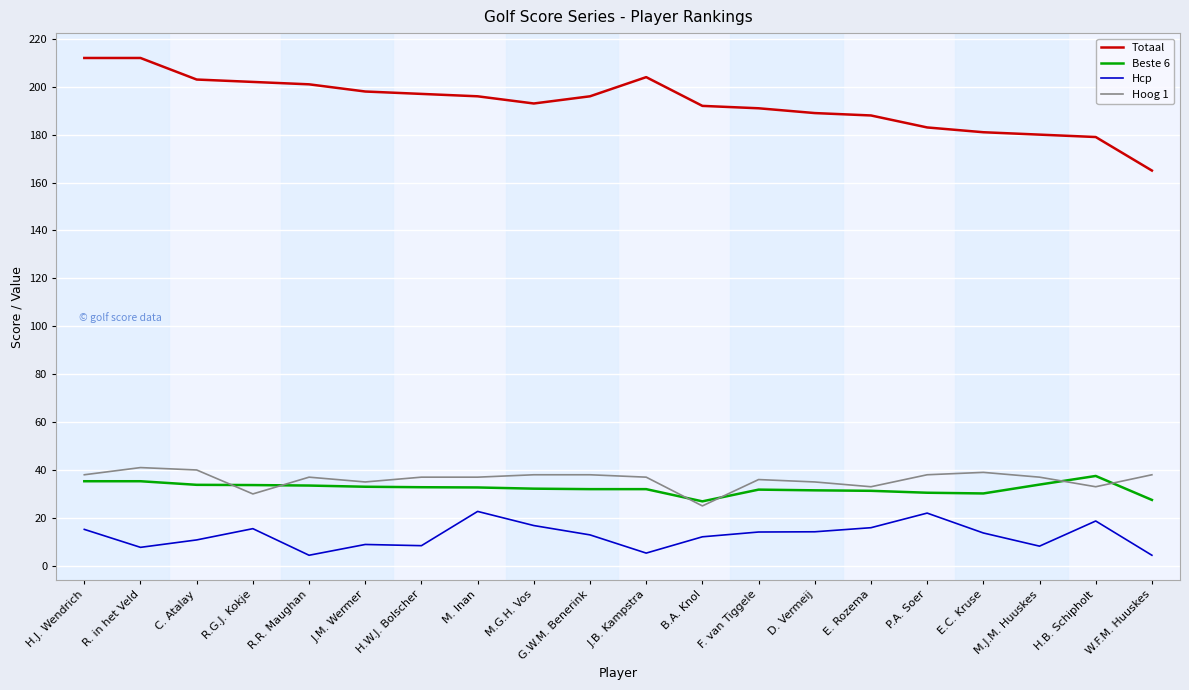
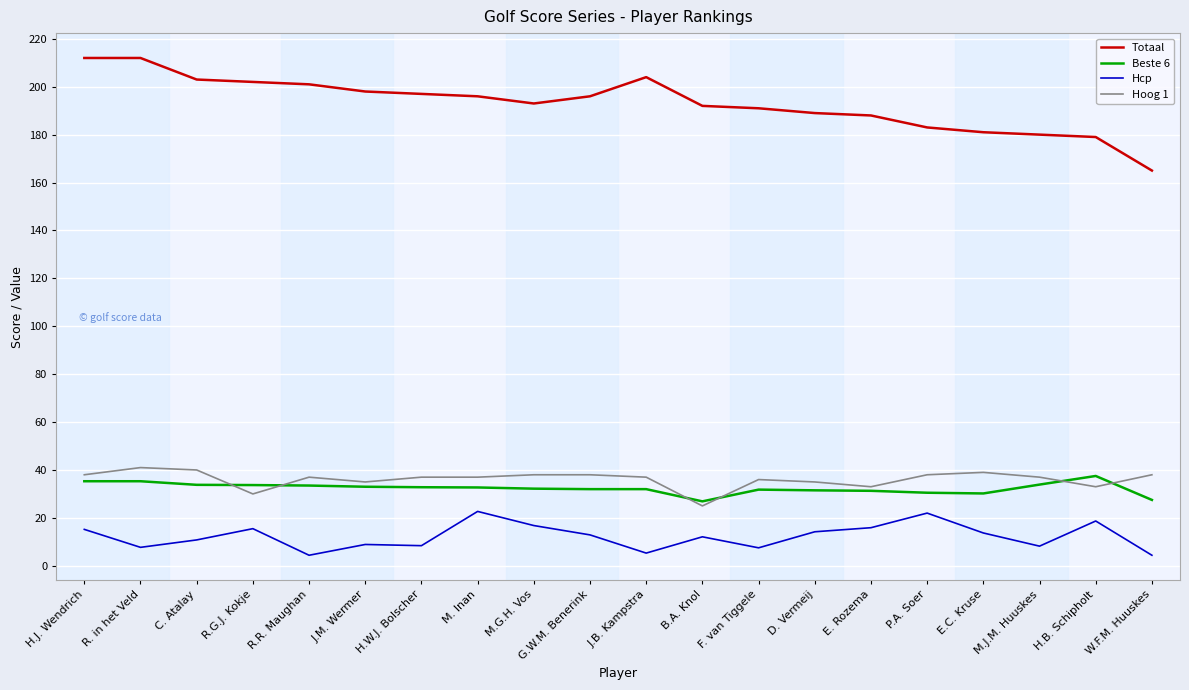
  {
    "Totaal": {
      "H.J. Wendrich": 212,
      "R. in het Veld": 212,
      "C. Atalay": 203,
      "R.G.J. Kokje": 202,
      "R.R. Maughan": 201,
      "J.M. Wermer": 198,
      "H.W.J. Bolscher": 197,
      "M. Inan": 196,
      "M.G.H. Vos": 193,
      "G.W.M. Benerink": 196,
      "J.B. Kampstra": 204,
      "B.A. Knol": 192,
      "F. van Tiggele": 191,
      "D. Vermeij": 189,
      "E. Rozema": 188,
      "P.A. Soer": 183,
      "E.C. Kruse": 181,
      "M.J.M. Huuskes": 180,
      "H.B. Schipholt": 179,
      "W.F.M. Huuskes": 165
    },
    "Beste 6": {
      "H.J. Wendrich": 35,
      "R. in het Veld": 35,
      "C. Atalay": 34,
      "R.G.J. Kokje": 34,
      "R.R. Maughan": 34,
      "J.M. Wermer": 33,
      "H.W.J. Bolscher": 33,
      "M. Inan": 33,
      "M.G.H. Vos": 32,
      "G.W.M. Benerink": 32,
      "J.B. Kampstra": 32,
      "B.A. Knol": 27,
      "F. van Tiggele": 32,
      "D. Vermeij": 32,
      "E. Rozema": 31,
      "P.A. Soer": 31,
      "E.C. Kruse": 30,
      "M.J.M. Huuskes": 34,
      "H.B. Schipholt": 38,
      "W.F.M. Huuskes": 28
    },
    "Hcp": {
      "H.J. Wendrich": 15,
      "R. in het Veld": 8,
      "C. Atalay": 11,
      "R.G.J. Kokje": 16,
      "R.R. Maughan": 4,
      "J.M. Wermer": 9,
      "H.W.J. Bolscher": 8,
      "M. Inan": 23,
      "M.G.H. Vos": 17,
      "G.W.M. Benerink": 13,
      "J.B. Kampstra": 5,
      "B.A. Knol": 12,
-     "F. van Tiggele": 14,
+     "F. van Tiggele": 8,
      "D. Vermeij": 14,
      "E. Rozema": 16,
      "P.A. Soer": 22,
      "E.C. Kruse": 14,
      "M.J.M. Huuskes": 8,
      "H.B. Schipholt": 19,
      "W.F.M. Huuskes": 4
    },
    "Hoog 1": {
      "H.J. Wendrich": 38,
      "R. in het Veld": 41,
      "C. Atalay": 40,
      "R.G.J. Kokje": 30,
      "R.R. Maughan": 37,
      "J.M. Wermer": 35,
      "H.W.J. Bolscher": 37,
      "M. Inan": 37,
      "M.G.H. Vos": 38,
      "G.W.M. Benerink": 38,
      "J.B. Kampstra": 37,
      "B.A. Knol": 25,
      "F. van Tiggele": 36,
      "D. Vermeij": 35,
      "E. Rozema": 33,
      "P.A. Soer": 38,
      "E.C. Kruse": 39,
      "M.J.M. Huuskes": 37,
      "H.B. Schipholt": 33,
      "W.F.M. Huuskes": 38
    }
  }
